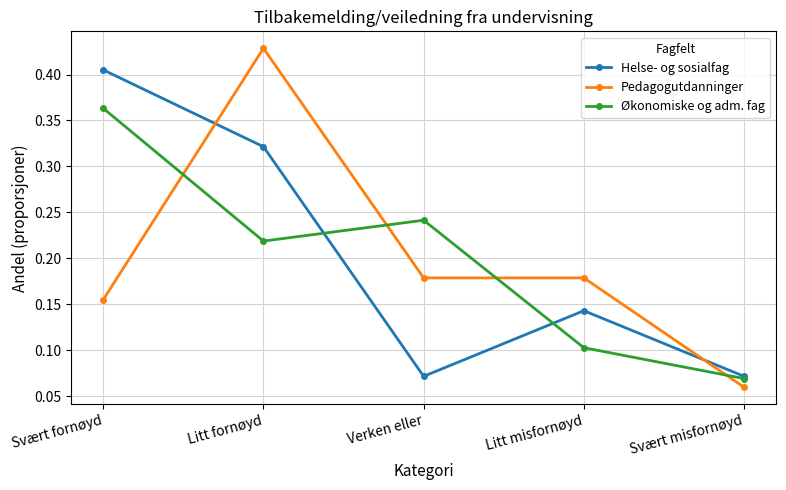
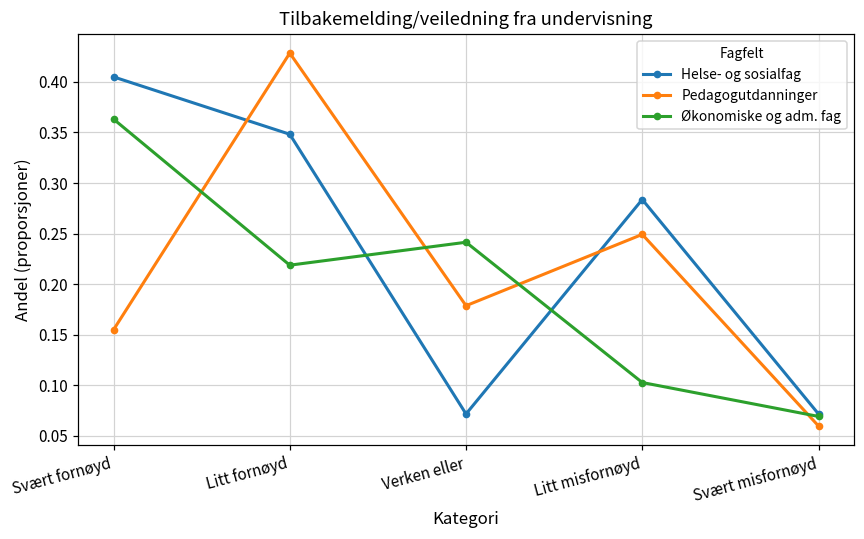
  {
    "Helse- og sosialfag": {
      "Svært fornøyd": 0.41,
-     "Litt fornøyd": 0.32,
+     "Litt fornøyd": 0.35,
      "Verken eller": 0.07,
-     "Litt misfornøyd": 0.14
+     "Litt misfornøyd": 0.28
    },
    "Pedagogutdanninger": {
      "Svært fornøyd": 0.15,
      "Litt fornøyd": 0.43,
      "Verken eller": 0.18,
-     "Litt misfornøyd": 0.18,
+     "Litt misfornøyd": 0.25,
      "Svært misfornøyd": 0.06
    },
    "Økonomiske og adm. fag": {
      "Svært fornøyd": 0.36,
      "Litt fornøyd": 0.22,
      "Verken eller": 0.24,
      "Litt misfornøyd": 0.10
    }
  }
